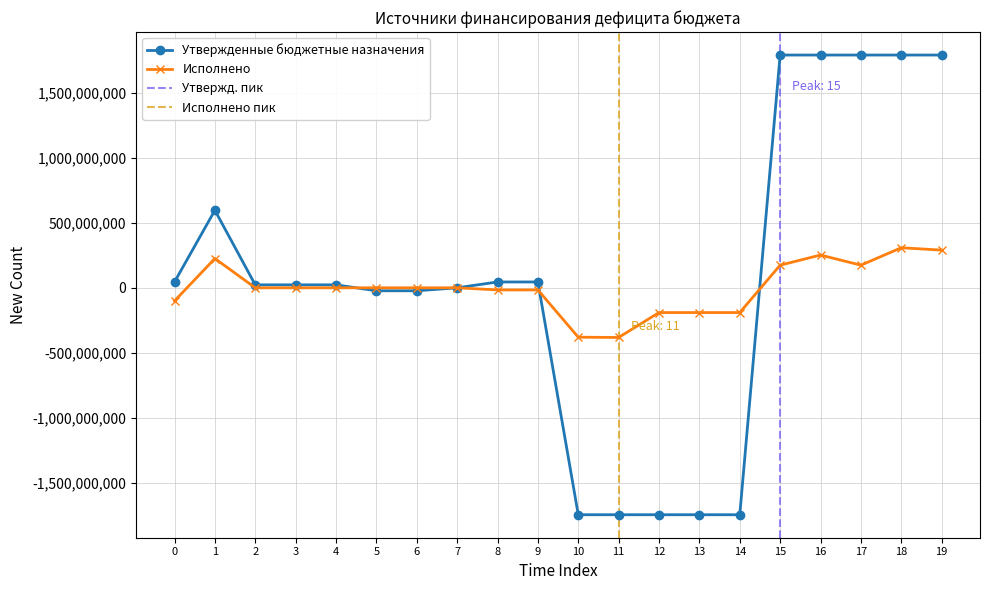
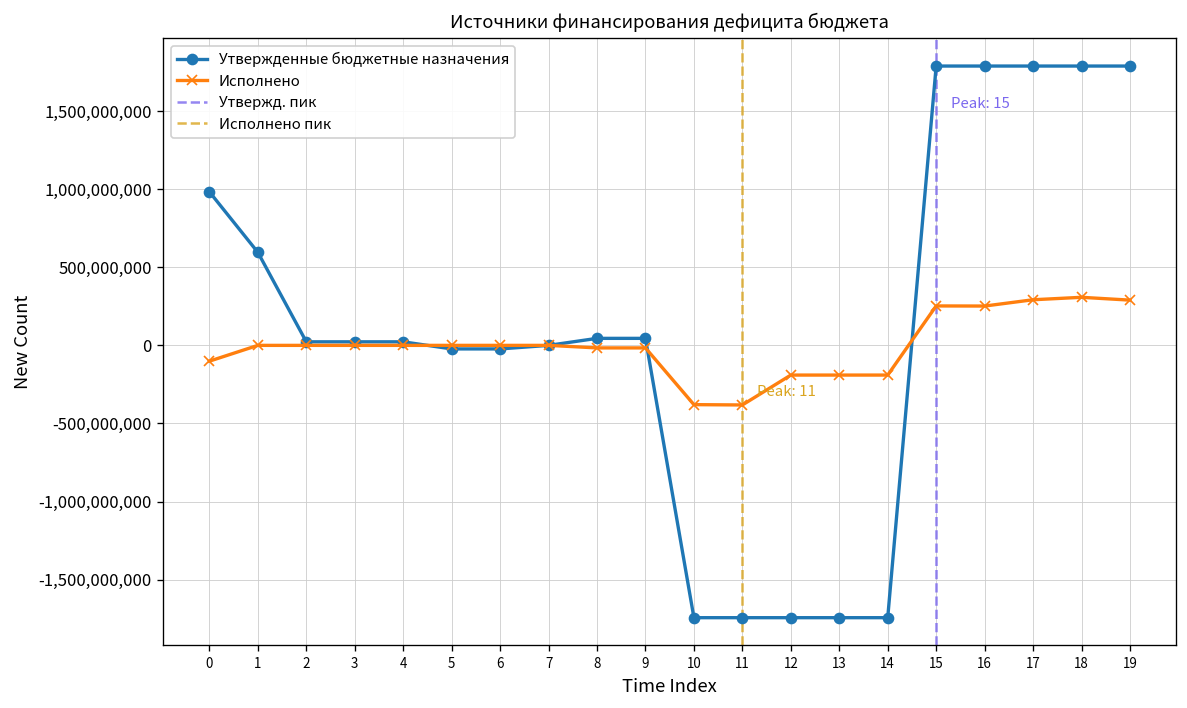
  {
    "Утвержденные бюджетные назначения": {
-     "0": "40,000,000",
+     "0": "980,000,000",
      "1": "600,000,000",
      "2": "20,000,000",
      "3": "20,000,000",
      "4": "20,000,000",
      "5": "-20,000,000",
      "6": "-20,000,000",
      "8": "40,000,000",
      "9": "40,000,000",
      "10": "-1,740,000,000",
      "11": "-1,740,000,000",
      "12": "-1,740,000,000",
      "13": "-1,740,000,000",
      "14": "-1,740,000,000",
      "15": "1,790,000,000",
      "17": "1,790,000,000",
      "18": "1,790,000,000",
      "19": "1,790,000,000"
    },
    "Исполнено": {
      "0": "-100,000,000",
-     "1": "230,000,000",
+     "1": "0",
      "2": "0",
      "3": "0",
      "4": "0",
      "5": "0",
      "6": "0",
      "8": "-20,000,000",
      "9": "-20,000,000",
      "10": "-380,000,000",
      "11": "-380,000,000",
      "13": "-190,000,000",
      "14": "-190,000,000",
-     "15": "170,000,000",
+     "15": "250,000,000",
      "16": "250,000,000",
-     "17": "170,000,000",
+     "17": "290,000,000",
      "18": "310,000,000",
      "19": "290,000,000"
    }
  }
